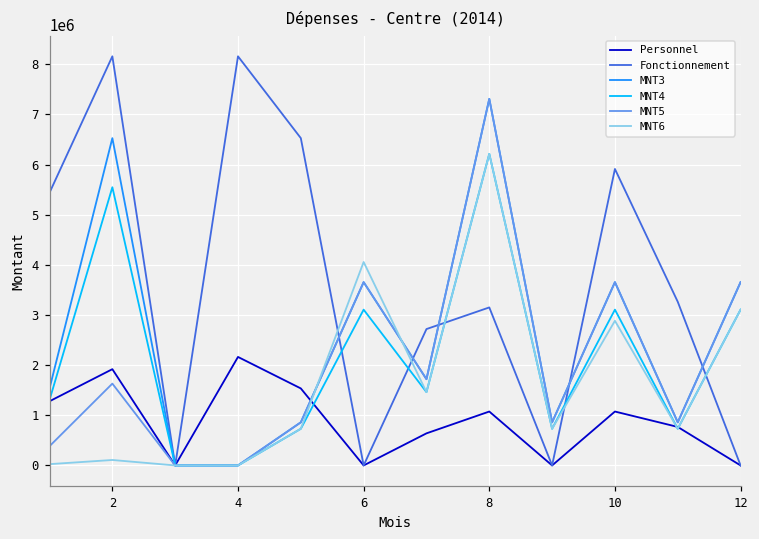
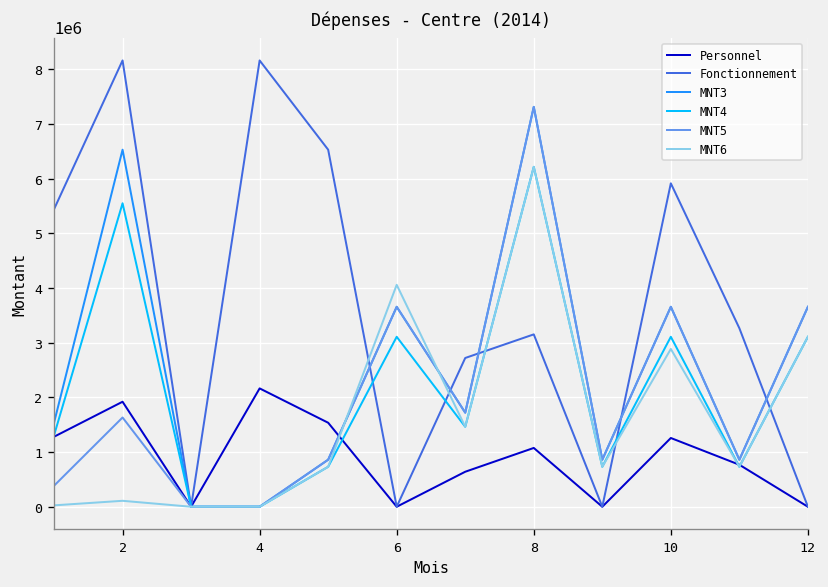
  {
    "Personnel": {
      "2": 1900000,
      "4": 2200000,
      "8": 1100000,
-     "10": 1100000
+     "10": 1300000
    },
    "MNT6": {
      "2": 100000,
      "6": 4100000,
      "10": 2900000
    }
  }
